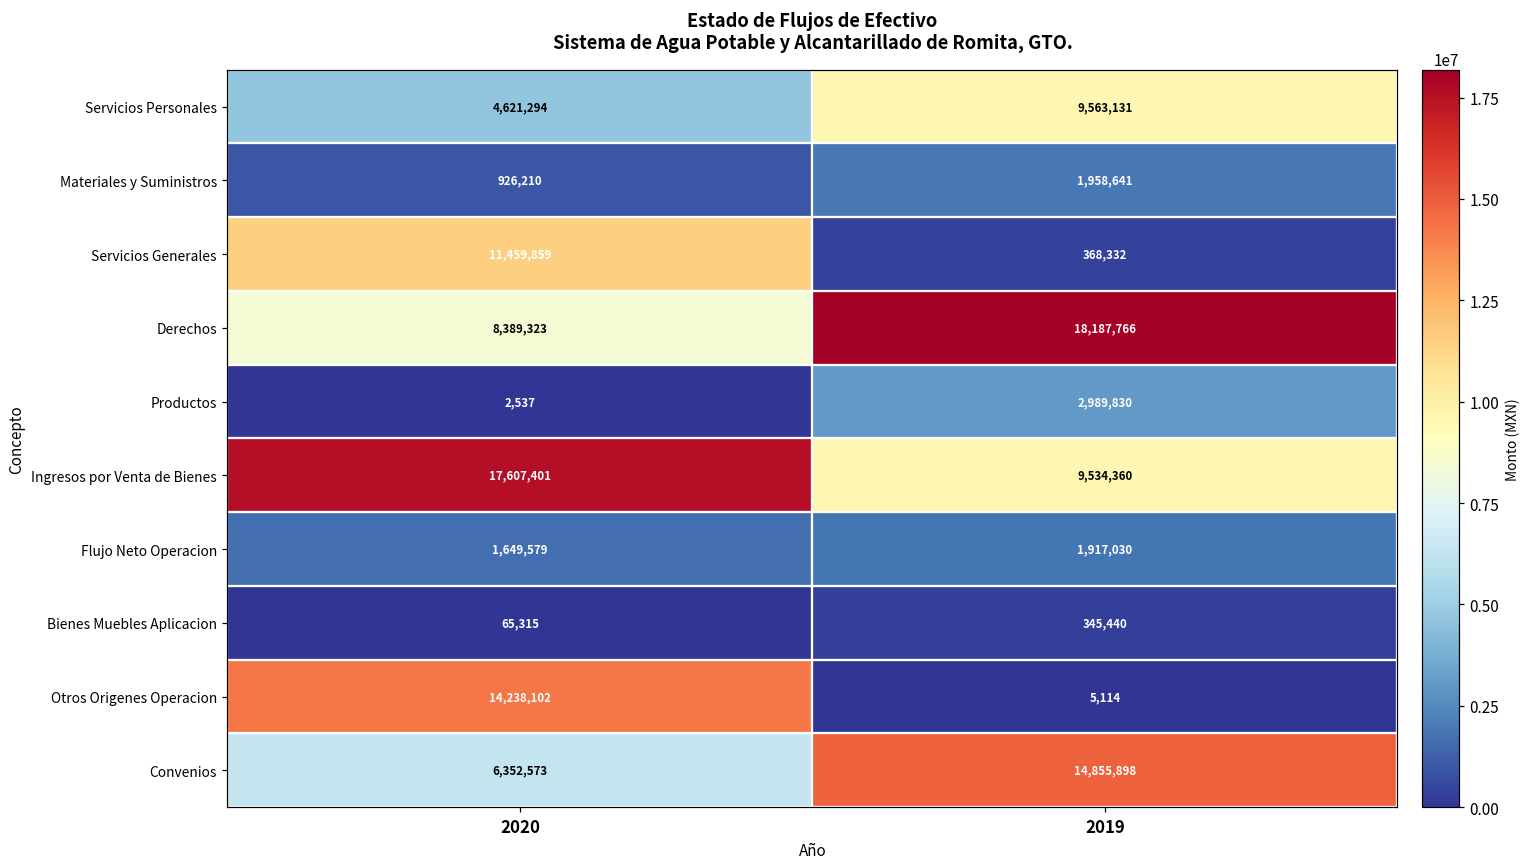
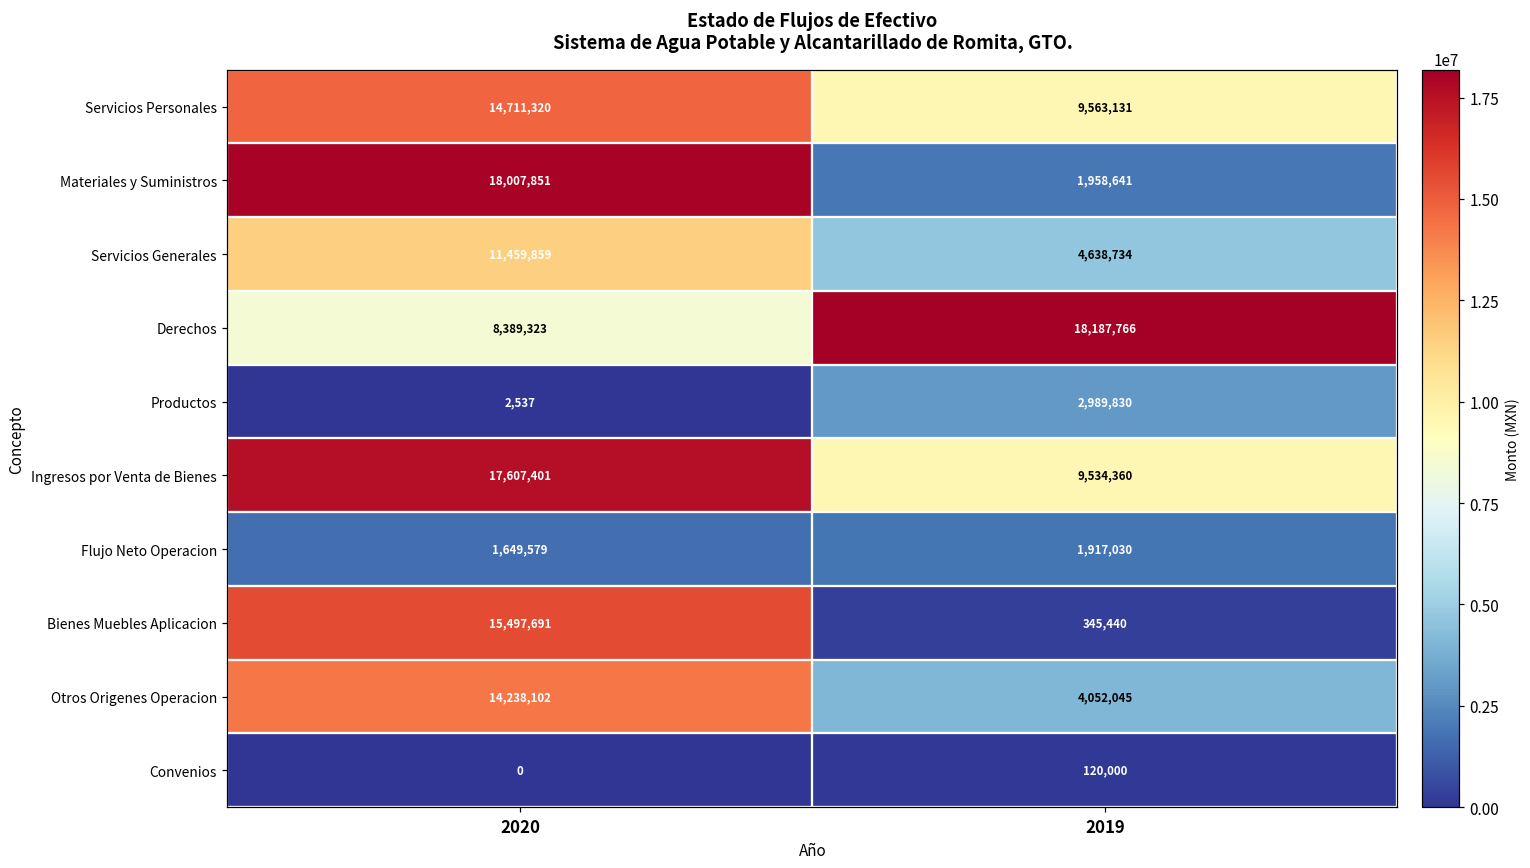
  {
    "Servicios Personales": {
-     "2020": "4,621,294",
+     "2020": "14,711,320",
      "2019": "9,563,131"
    },
    "Materiales y Suministros": {
-     "2020": "926,210",
+     "2020": "18,007,851",
      "2019": "1,958,641"
    },
    "Servicios Generales": {
      "2020": "11,459,859",
-     "2019": "368,332"
+     "2019": "4,638,734"
    },
    "Derechos": {
      "2020": "8,389,323",
      "2019": "18,187,766"
    },
    "Productos": {
      "2020": "2,537",
      "2019": "2,989,830"
    },
    "Ingresos por Venta de Bienes": {
      "2020": "17,607,401",
      "2019": "9,534,360"
    },
    "Flujo Neto Operacion": {
      "2020": "1,649,579",
      "2019": "1,917,030"
    },
    "Bienes Muebles Aplicacion": {
-     "2020": "65,315",
+     "2020": "15,497,691",
      "2019": "345,440"
    },
    "Otros Origenes Operacion": {
      "2020": "14,238,102",
-     "2019": "5,114"
+     "2019": "4,052,045"
    },
    "Convenios": {
-     "2020": "6,352,573",
-     "2019": "14,855,898"
+     "2020": "0",
+     "2019": "120,000"
    }
  }
